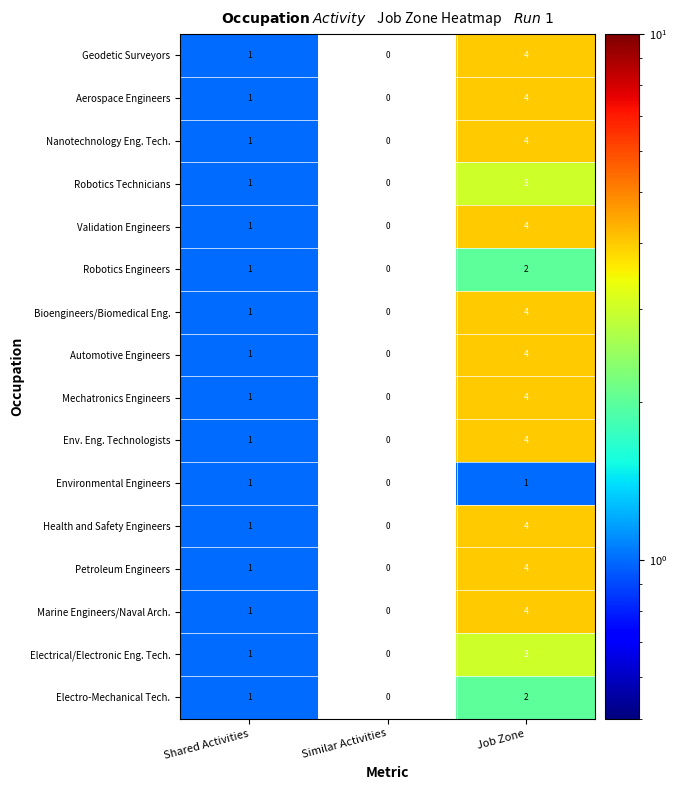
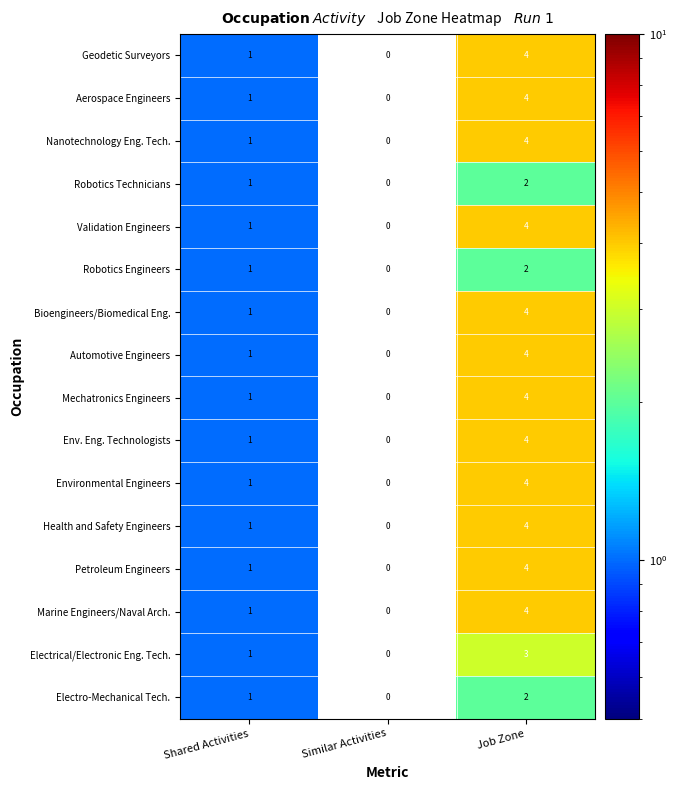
  {
    "Geodetic Surveyors": {
      "Shared Activities": 1,
      "Similar Activities": 0,
      "Job Zone": 4
    },
    "Aerospace Engineers": {
      "Shared Activities": 1,
      "Similar Activities": 0,
      "Job Zone": 4
    },
    "Nanotechnology Eng. Tech.": {
      "Shared Activities": 1,
      "Similar Activities": 0,
      "Job Zone": 4
    },
    "Robotics Technicians": {
      "Shared Activities": 1,
      "Similar Activities": 0,
-     "Job Zone": 3
+     "Job Zone": 2
    },
    "Validation Engineers": {
      "Shared Activities": 1,
      "Similar Activities": 0,
      "Job Zone": 4
    },
    "Robotics Engineers": {
      "Shared Activities": 1,
      "Similar Activities": 0,
      "Job Zone": 2
    },
    "Bioengineers/Biomedical Eng.": {
      "Shared Activities": 1,
      "Similar Activities": 0,
      "Job Zone": 4
    },
    "Automotive Engineers": {
      "Shared Activities": 1,
      "Similar Activities": 0,
      "Job Zone": 4
    },
    "Mechatronics Engineers": {
      "Shared Activities": 1,
      "Similar Activities": 0,
      "Job Zone": 4
    },
    "Env. Eng. Technologists": {
      "Shared Activities": 1,
      "Similar Activities": 0,
      "Job Zone": 4
    },
    "Environmental Engineers": {
      "Shared Activities": 1,
      "Similar Activities": 0,
-     "Job Zone": 1
+     "Job Zone": 4
    },
    "Health and Safety Engineers": {
      "Shared Activities": 1,
      "Similar Activities": 0,
      "Job Zone": 4
    },
    "Petroleum Engineers": {
      "Shared Activities": 1,
      "Similar Activities": 0,
      "Job Zone": 4
    },
    "Marine Engineers/Naval Arch.": {
      "Shared Activities": 1,
      "Similar Activities": 0,
      "Job Zone": 4
    },
    "Electrical/Electronic Eng. Tech.": {
      "Shared Activities": 1,
      "Similar Activities": 0,
      "Job Zone": 3
    },
    "Electro-Mechanical Tech.": {
      "Shared Activities": 1,
      "Similar Activities": 0,
      "Job Zone": 2
    }
  }
